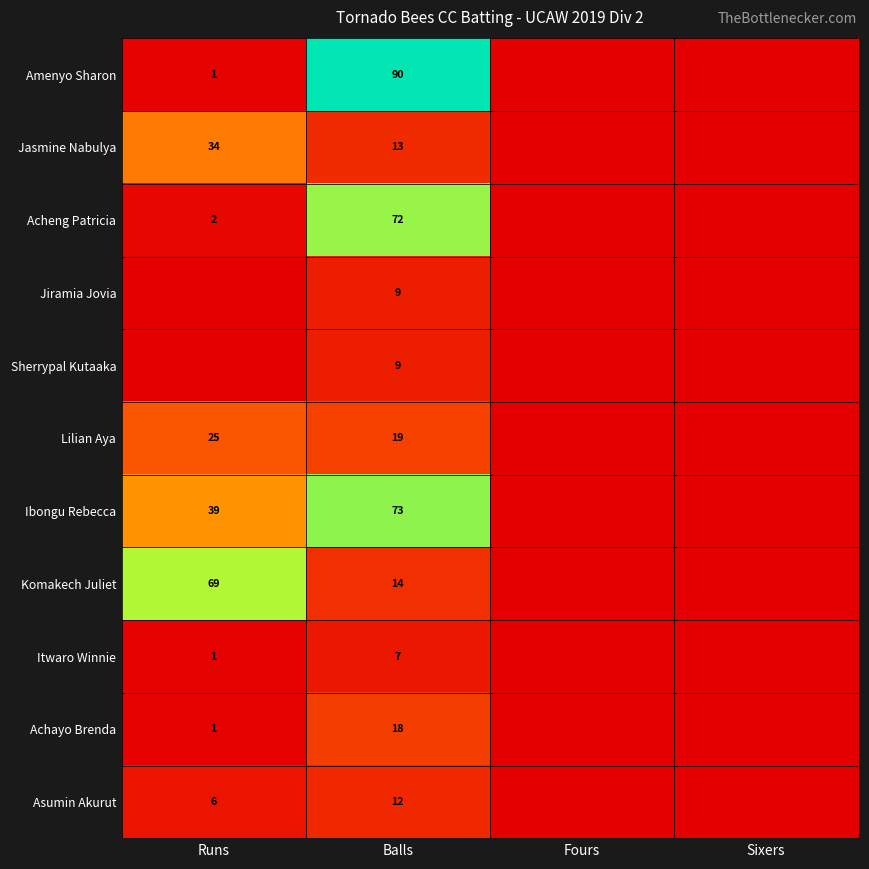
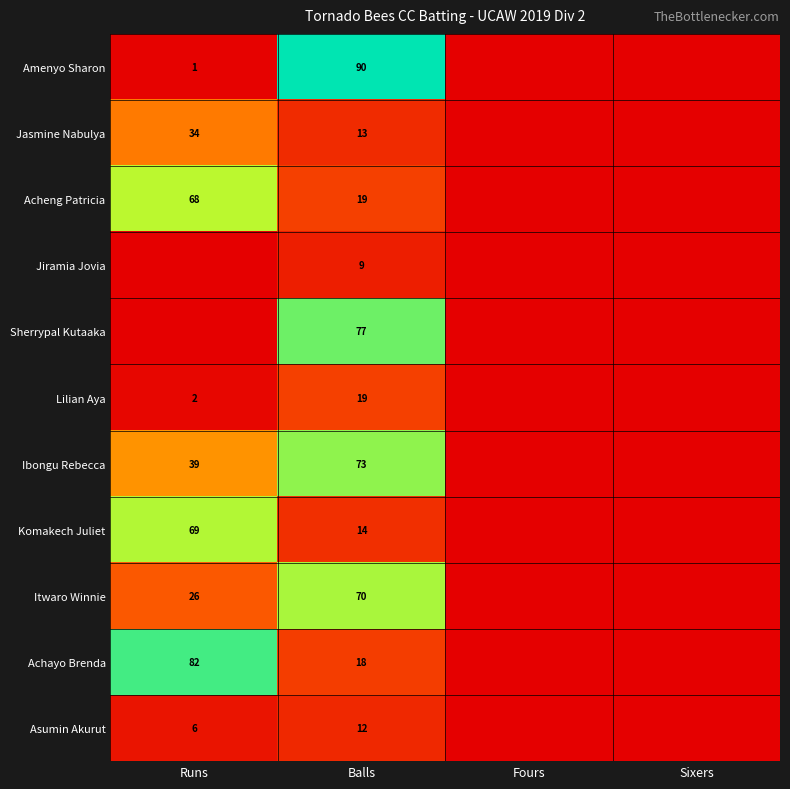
  {
    "Amenyo Sharon": {
      "Runs": 1,
      "Balls": 90
    },
    "Jasmine Nabulya": {
      "Runs": 34,
      "Balls": 13
    },
    "Acheng Patricia": {
-     "Runs": 2,
-     "Balls": 72
+     "Runs": 68,
+     "Balls": 19
    },
    "Jiramia Jovia": {
      "Balls": 9
    },
    "Sherrypal Kutaaka": {
-     "Balls": 9
+     "Balls": 77
    },
    "Lilian Aya": {
-     "Runs": 25,
+     "Runs": 2,
      "Balls": 19
    },
    "Ibongu Rebecca": {
      "Runs": 39,
      "Balls": 73
    },
    "Komakech Juliet": {
      "Runs": 69,
      "Balls": 14
    },
    "Itwaro Winnie": {
-     "Runs": 1,
-     "Balls": 7
+     "Runs": 26,
+     "Balls": 70
    },
    "Achayo Brenda": {
-     "Runs": 1,
+     "Runs": 82,
      "Balls": 18
    },
    "Asumin Akurut": {
      "Runs": 6,
      "Balls": 12
    }
  }
